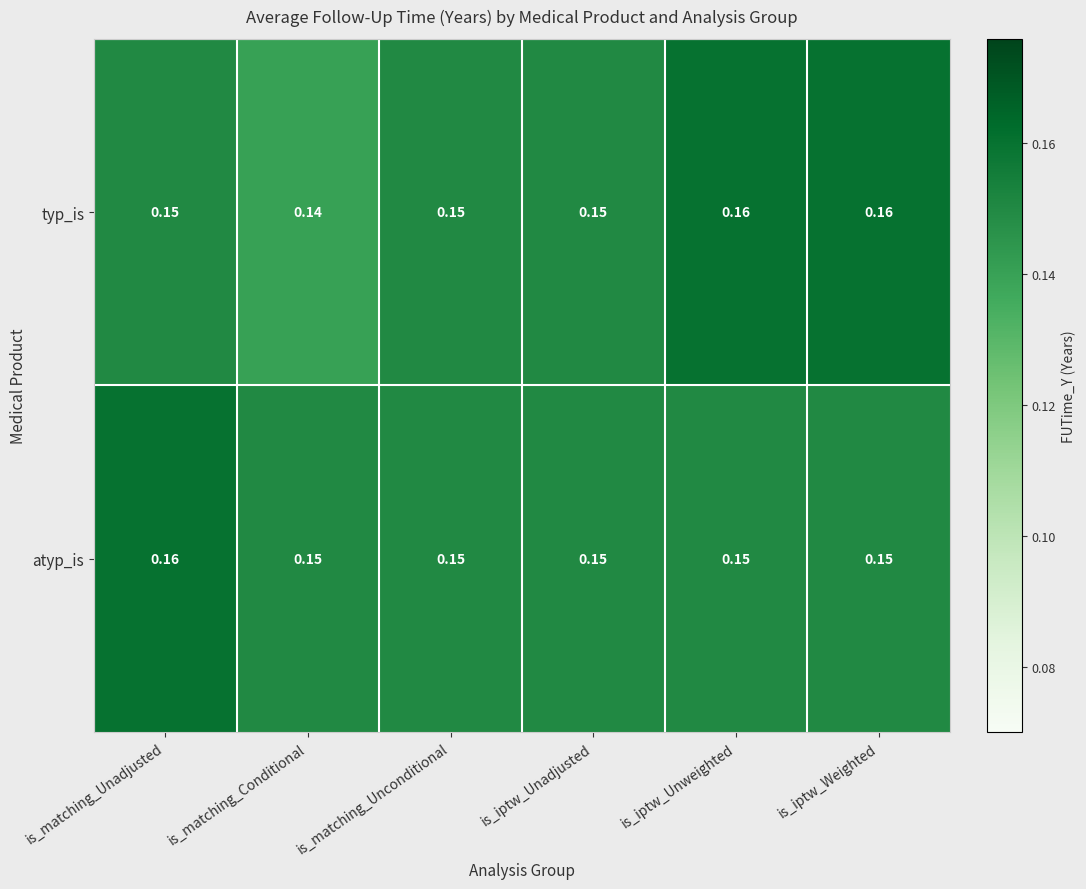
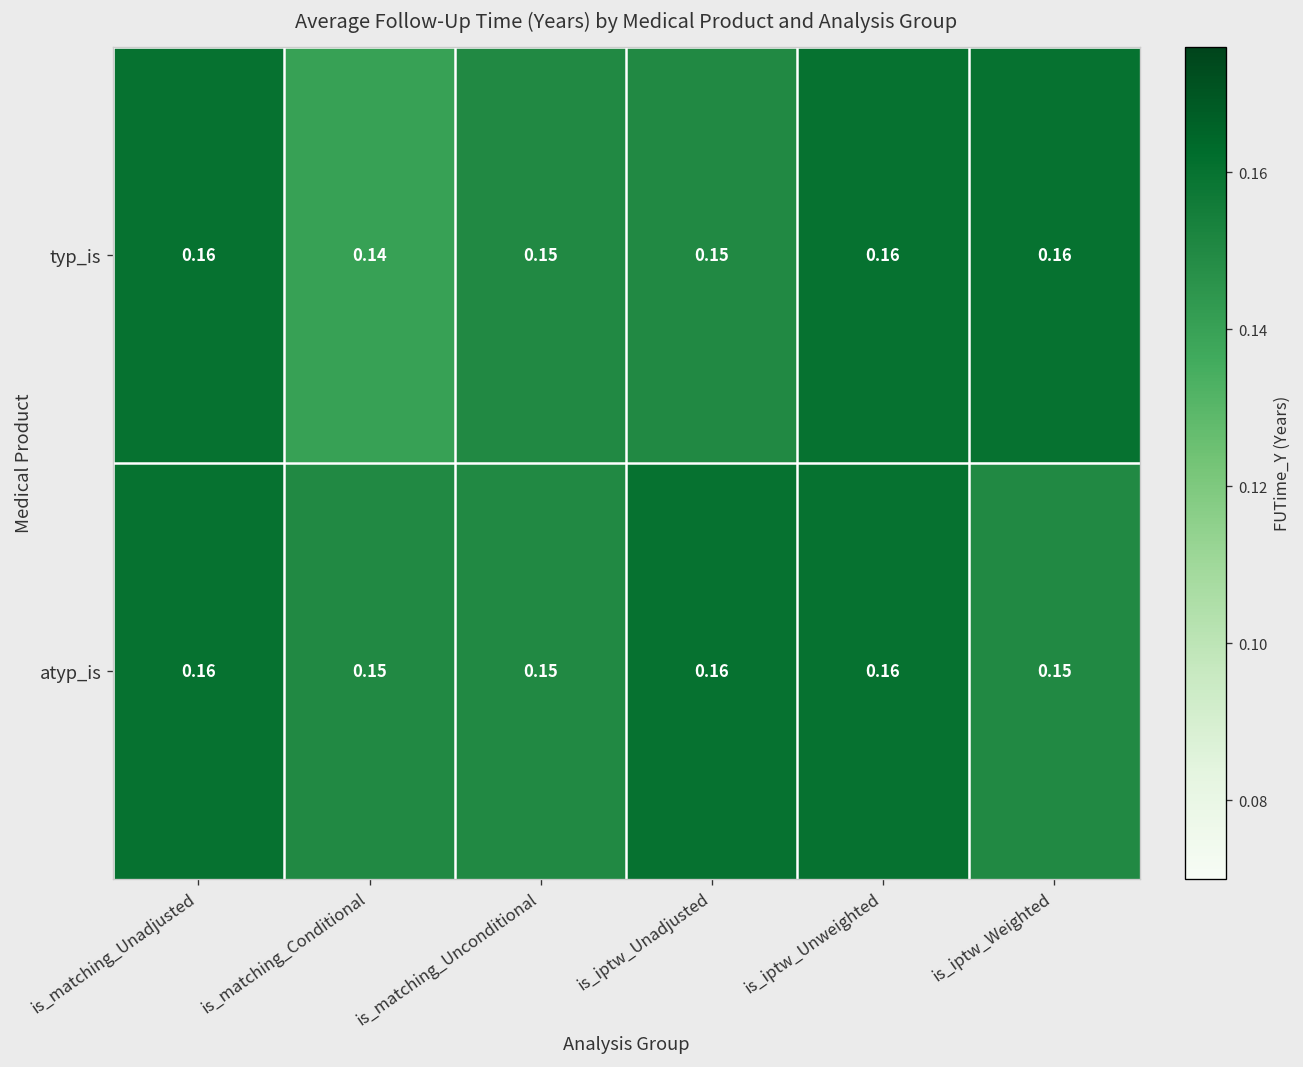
  {
    "typ_is": {
-     "is_matching_Unadjusted": 0.15,
+     "is_matching_Unadjusted": 0.16,
      "is_matching_Conditional": 0.14,
      "is_matching_Unconditional": 0.15,
      "is_iptw_Unadjusted": 0.15,
      "is_iptw_Unweighted": 0.16,
      "is_iptw_Weighted": 0.16
    },
    "atyp_is": {
      "is_matching_Unadjusted": 0.16,
      "is_matching_Conditional": 0.15,
      "is_matching_Unconditional": 0.15,
-     "is_iptw_Unadjusted": 0.15,
-     "is_iptw_Unweighted": 0.15,
+     "is_iptw_Unadjusted": 0.16,
+     "is_iptw_Unweighted": 0.16,
      "is_iptw_Weighted": 0.15
    }
  }
